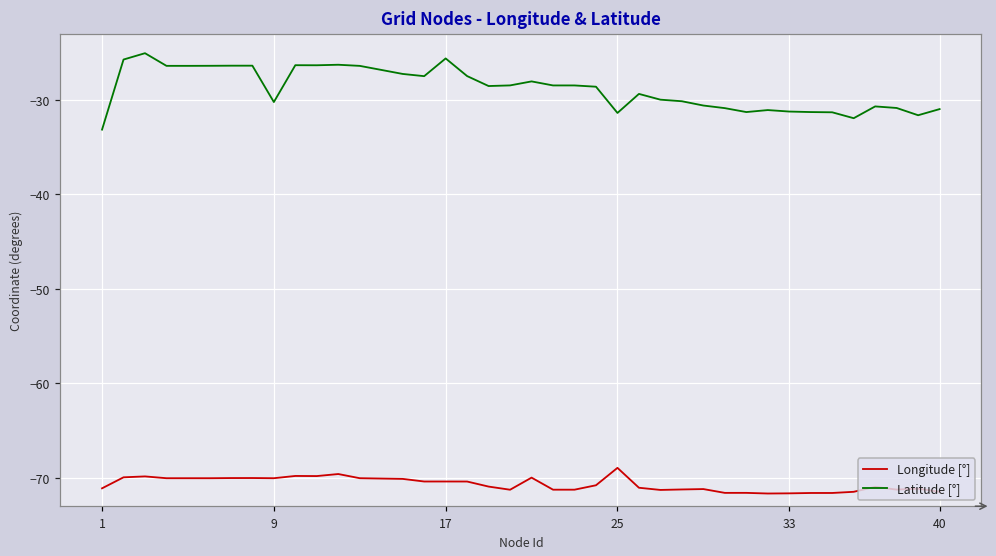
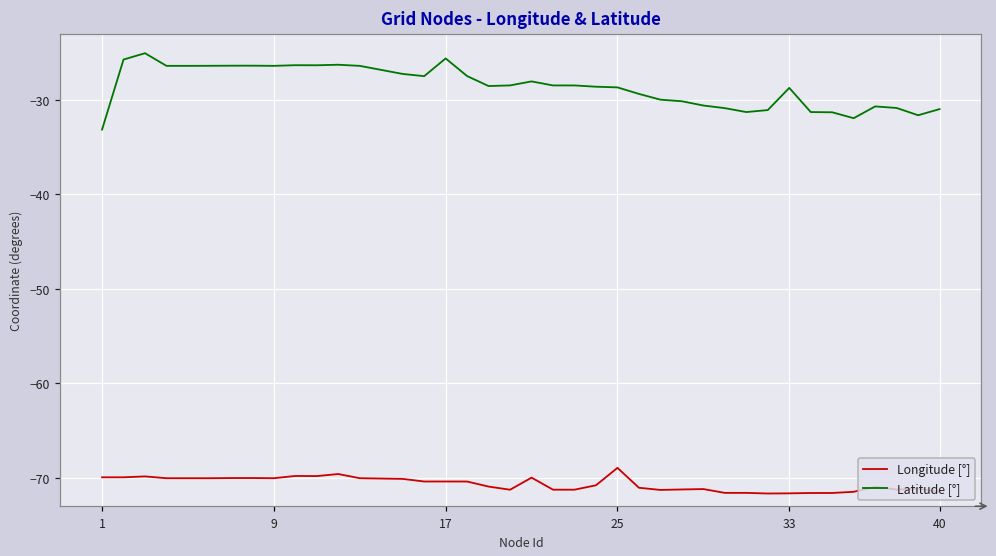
  {
    "Longitude [°]": {
-     "1": -71,
+     "1": -70,
      "9": -70,
      "17": -70,
      "25": -69,
      "33": -72
    },
    "Latitude [°]": {
      "1": -33,
-     "9": -30,
+     "9": -26,
      "17": -26,
-     "25": -31,
-     "33": -31,
+     "25": -29,
+     "33": -29,
      "40": -31
    }
  }
